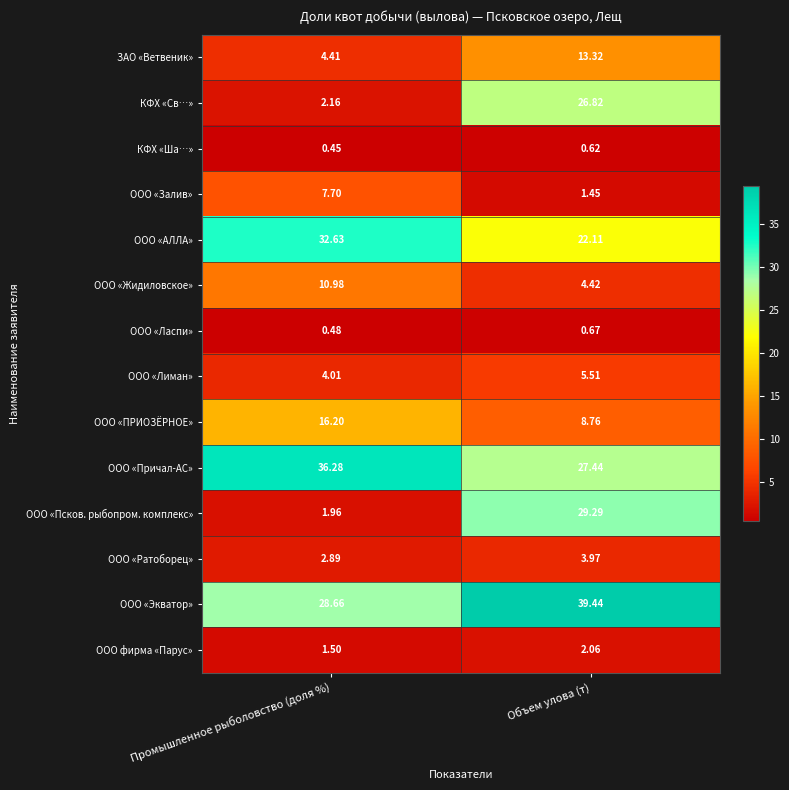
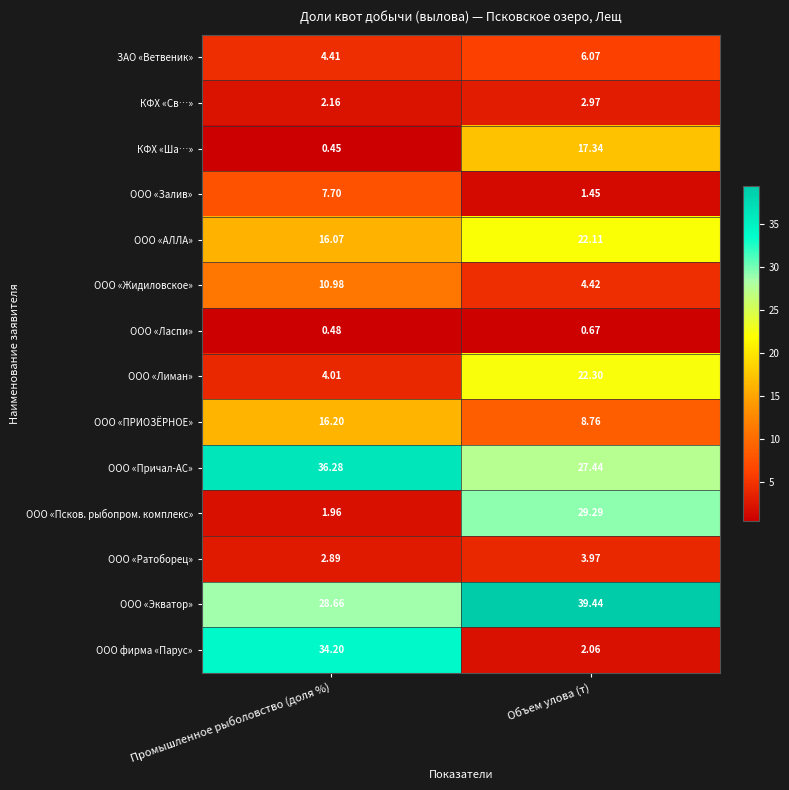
  {
    "ЗАО «Ветвеник»": {
      "Промышленное рыболовство (доля %)": 4.41,
-     "Объем улова (т)": 13.32
+     "Объем улова (т)": 6.07
    },
    "КФХ «Св…»": {
      "Промышленное рыболовство (доля %)": 2.16,
-     "Объем улова (т)": 26.82
+     "Объем улова (т)": 2.97
    },
    "КФХ «Ша…»": {
      "Промышленное рыболовство (доля %)": 0.45,
-     "Объем улова (т)": 0.62
+     "Объем улова (т)": 17.34
    },
    "ООО «Залив»": {
      "Промышленное рыболовство (доля %)": 7.70,
      "Объем улова (т)": 1.45
    },
    "ООО «АЛЛА»": {
-     "Промышленное рыболовство (доля %)": 32.63,
+     "Промышленное рыболовство (доля %)": 16.07,
      "Объем улова (т)": 22.11
    },
    "ООО «Жидиловское»": {
      "Промышленное рыболовство (доля %)": 10.98,
      "Объем улова (т)": 4.42
    },
    "ООО «Ласпи»": {
      "Промышленное рыболовство (доля %)": 0.48,
      "Объем улова (т)": 0.67
    },
    "ООО «Лиман»": {
      "Промышленное рыболовство (доля %)": 4.01,
-     "Объем улова (т)": 5.51
+     "Объем улова (т)": 22.30
    },
    "ООО «ПРИОЗЁРНОЕ»": {
      "Промышленное рыболовство (доля %)": 16.20,
      "Объем улова (т)": 8.76
    },
    "ООО «Причал-АС»": {
      "Промышленное рыболовство (доля %)": 36.28,
      "Объем улова (т)": 27.44
    },
    "ООО «Псков. рыбопром. комплекс»": {
      "Промышленное рыболовство (доля %)": 1.96,
      "Объем улова (т)": 29.29
    },
    "ООО «Ратоборец»": {
      "Промышленное рыболовство (доля %)": 2.89,
      "Объем улова (т)": 3.97
    },
    "ООО «Экватор»": {
      "Промышленное рыболовство (доля %)": 28.66,
      "Объем улова (т)": 39.44
    },
    "ООО фирма «Парус»": {
-     "Промышленное рыболовство (доля %)": 1.50,
+     "Промышленное рыболовство (доля %)": 34.20,
      "Объем улова (т)": 2.06
    }
  }
